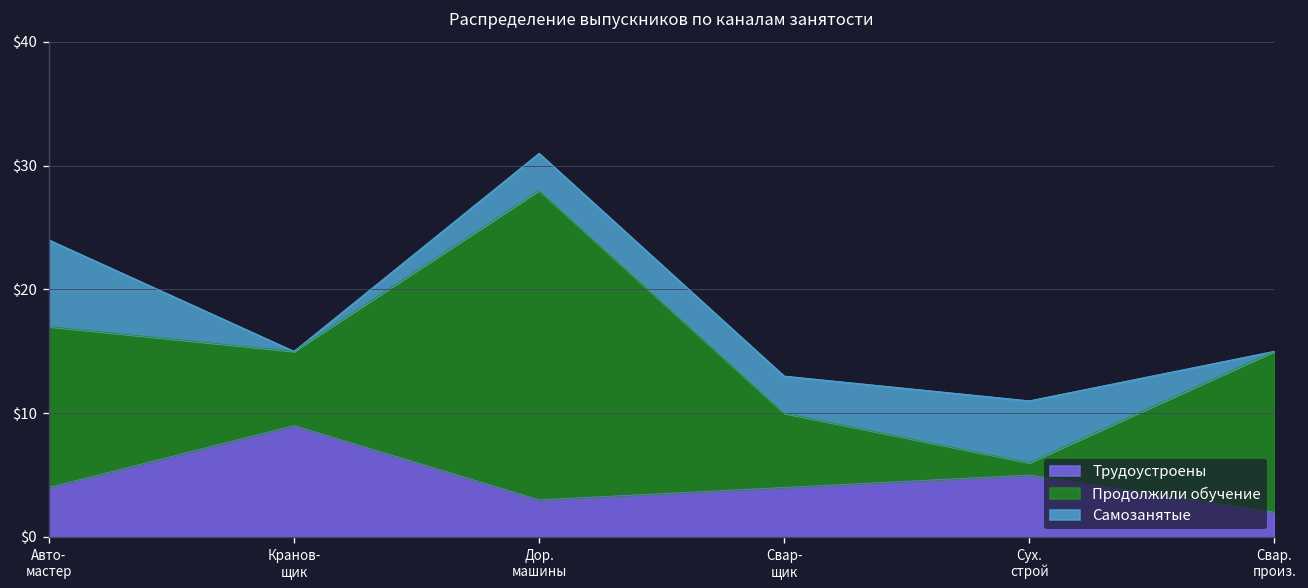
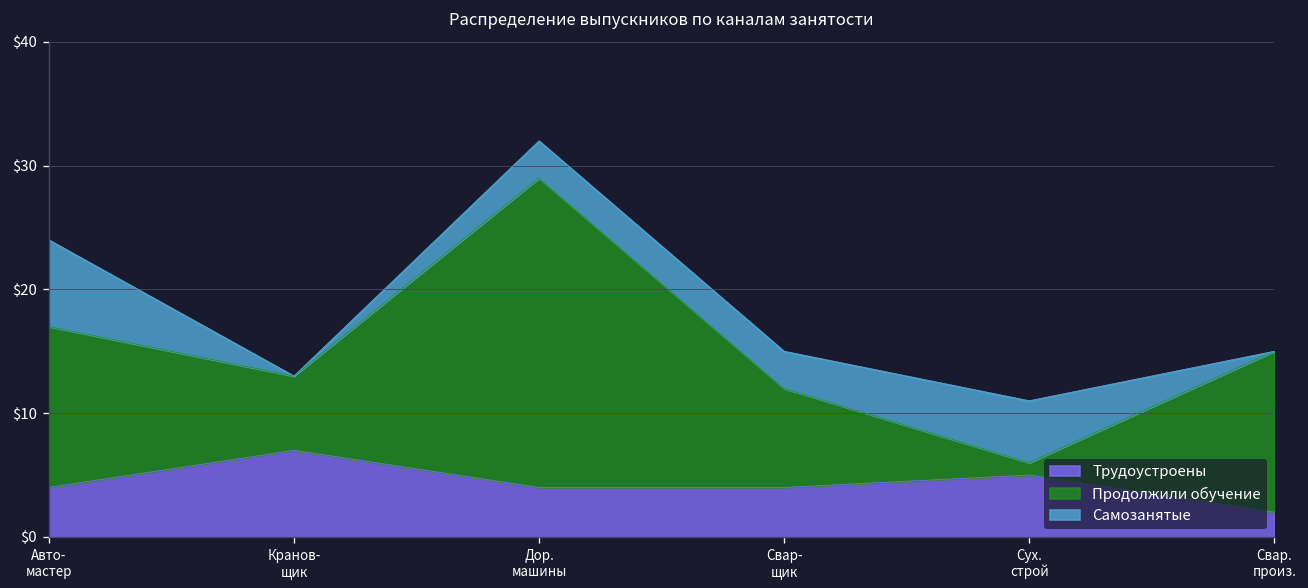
  {
    "Трудоустроены": {
      "Авто- мастер": "$4",
-     "Кранов- щик": "$9",
-     "Дор. машины": "$3",
+     "Кранов- щик": "$7",
+     "Дор. машины": "$4",
      "Свар- щик": "$4",
      "Сух. строй": "$5",
      "Свар. произ.": "$2"
    },
    "Продолжили обучение": {
      "Авто- мастер": "$13",
      "Дор. машины": "$25",
-     "Свар- щик": "$6",
+     "Свар- щик": "$8",
      "Сух. строй": "$1"
    },
    "Самозанятые": {
      "Авто- мастер": "$7",
      "Дор. машины": "$3",
      "Свар- щик": "$3",
      "Сух. строй": "$5"
    }
  }
